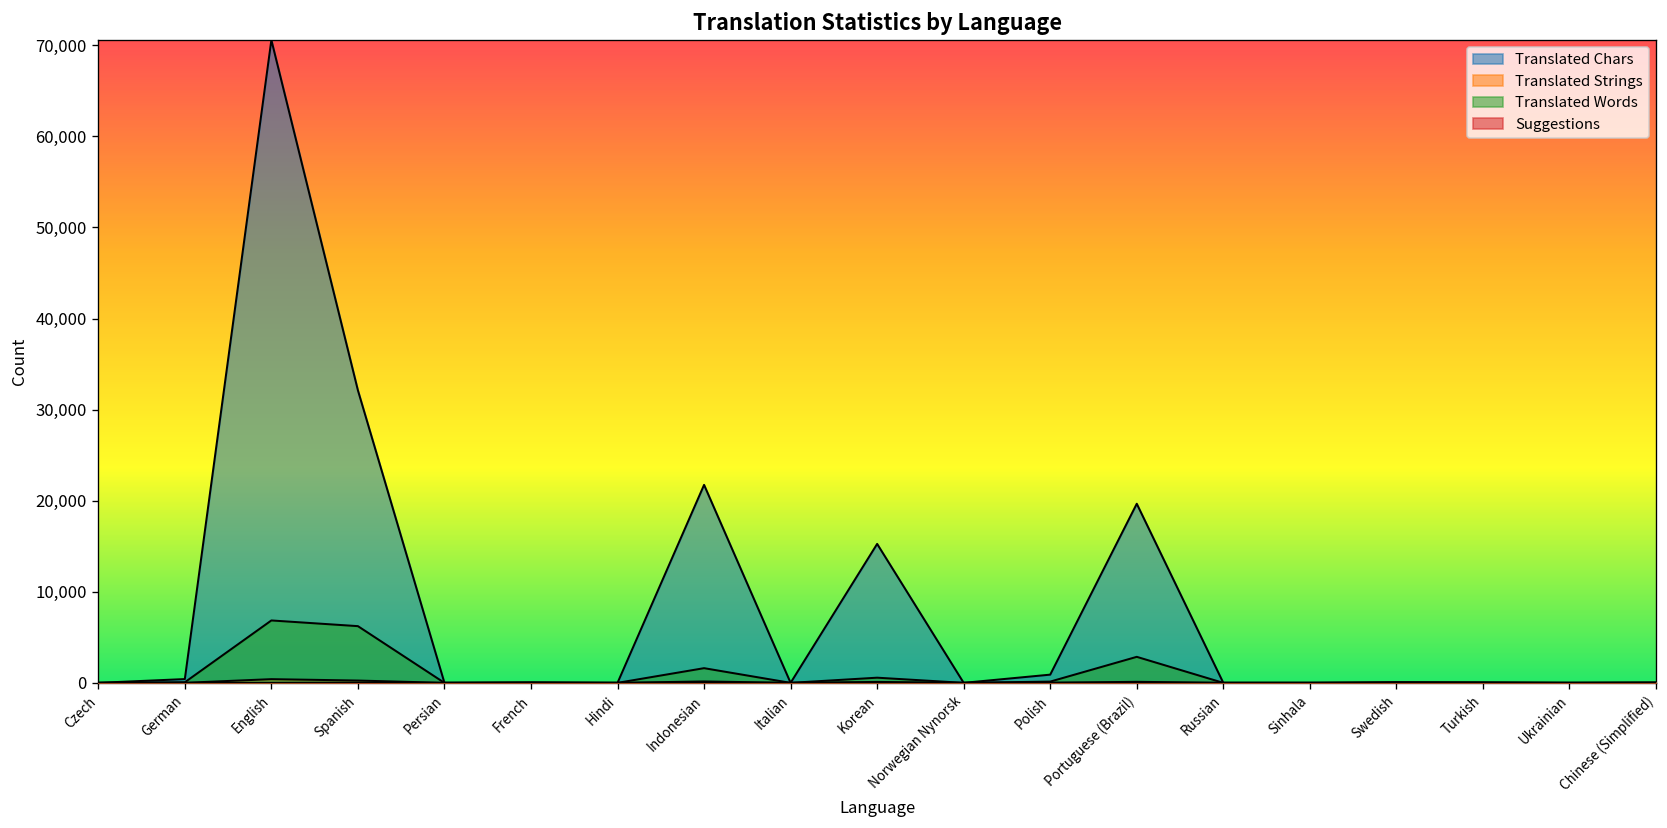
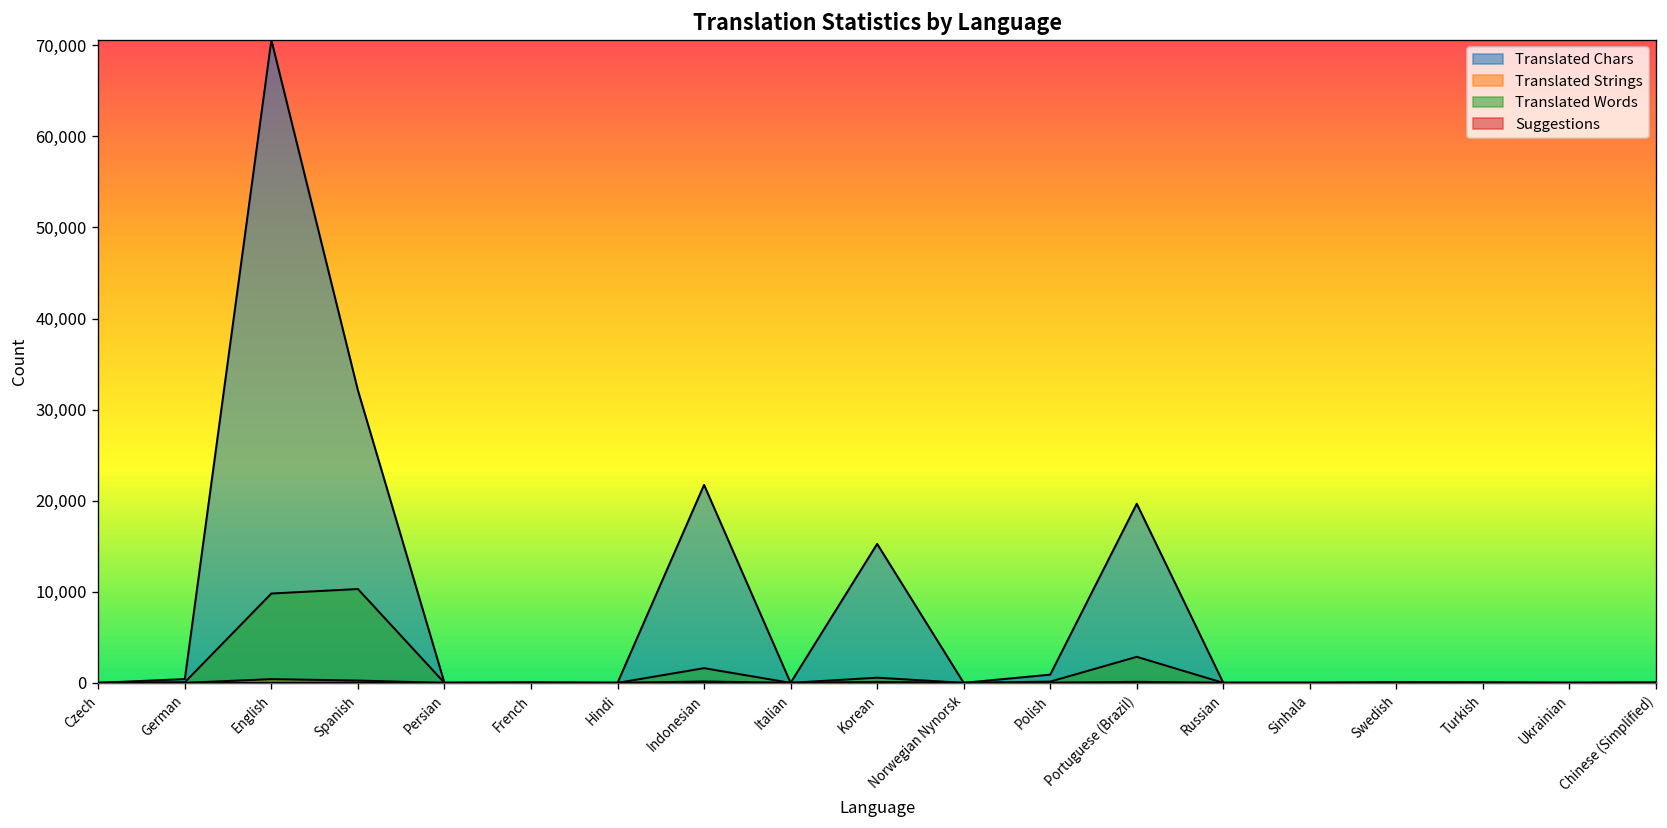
  {
    "Translated Chars": {
      "German": "0",
      "English": "71,000",
      "Spanish": "32,000",
      "Indonesian": "22,000",
      "Korean": "15,000",
      "Polish": "1,000",
      "Portuguese (Brazil)": "20,000"
    },
    "Translated Strings": {
      "English": "0"
    },
    "Translated Words": {
-     "English": "7,000",
-     "Spanish": "6,000",
+     "English": "10,000",
+     "Spanish": "10,000",
      "Indonesian": "2,000",
      "Korean": "1,000",
      "Portuguese (Brazil)": "3,000"
    },
    "Suggestions": {
      "English": "0"
    }
  }
